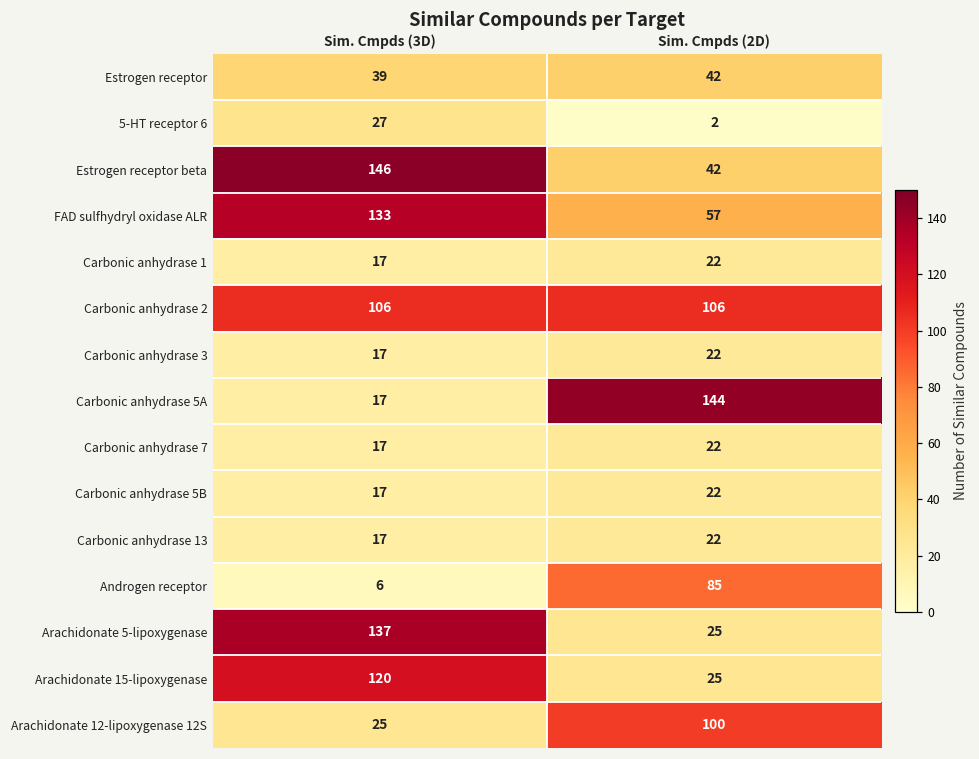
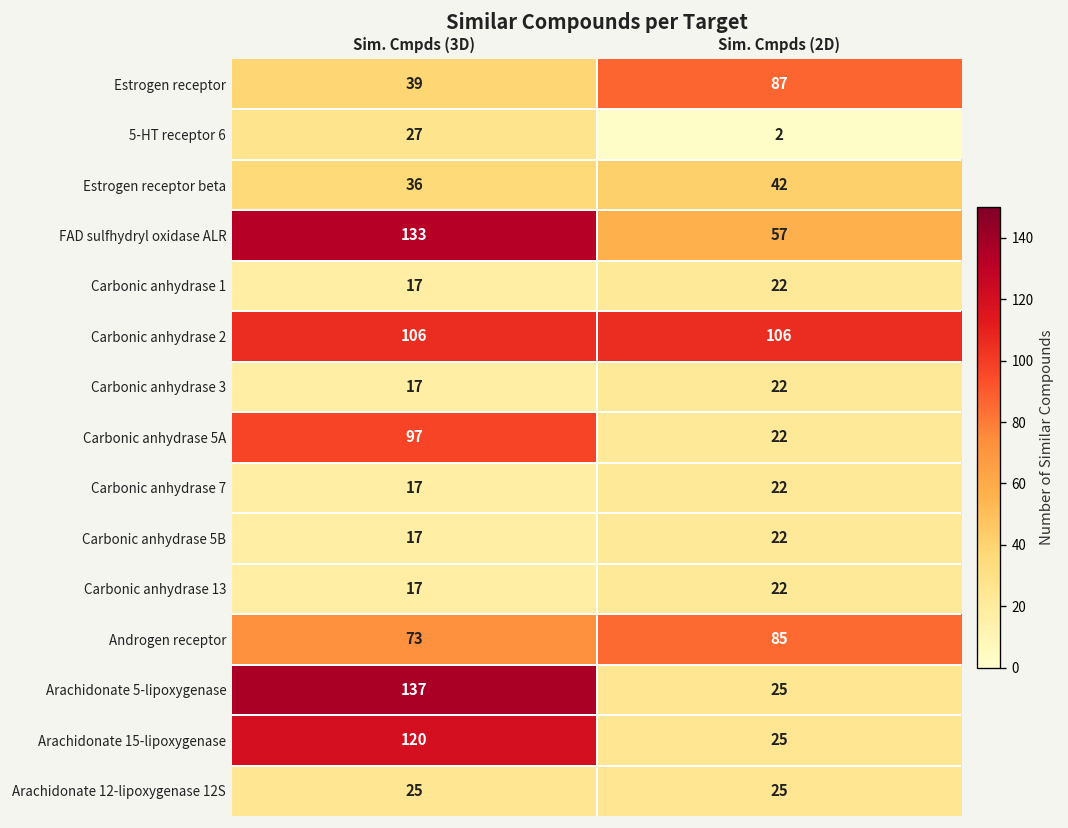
  {
    "Estrogen receptor": {
      "Sim. Cmpds (3D)": 39,
-     "Sim. Cmpds (2D)": 42
+     "Sim. Cmpds (2D)": 87
    },
    "5-HT receptor 6": {
      "Sim. Cmpds (3D)": 27,
      "Sim. Cmpds (2D)": 2
    },
    "Estrogen receptor beta": {
-     "Sim. Cmpds (3D)": 146,
+     "Sim. Cmpds (3D)": 36,
      "Sim. Cmpds (2D)": 42
    },
    "FAD sulfhydryl oxidase ALR": {
      "Sim. Cmpds (3D)": 133,
      "Sim. Cmpds (2D)": 57
    },
    "Carbonic anhydrase 1": {
      "Sim. Cmpds (3D)": 17,
      "Sim. Cmpds (2D)": 22
    },
    "Carbonic anhydrase 2": {
      "Sim. Cmpds (3D)": 106,
      "Sim. Cmpds (2D)": 106
    },
    "Carbonic anhydrase 3": {
      "Sim. Cmpds (3D)": 17,
      "Sim. Cmpds (2D)": 22
    },
    "Carbonic anhydrase 5A": {
-     "Sim. Cmpds (3D)": 17,
-     "Sim. Cmpds (2D)": 144
+     "Sim. Cmpds (3D)": 97,
+     "Sim. Cmpds (2D)": 22
    },
    "Carbonic anhydrase 7": {
      "Sim. Cmpds (3D)": 17,
      "Sim. Cmpds (2D)": 22
    },
    "Carbonic anhydrase 5B": {
      "Sim. Cmpds (3D)": 17,
      "Sim. Cmpds (2D)": 22
    },
    "Carbonic anhydrase 13": {
      "Sim. Cmpds (3D)": 17,
      "Sim. Cmpds (2D)": 22
    },
    "Androgen receptor": {
-     "Sim. Cmpds (3D)": 6,
+     "Sim. Cmpds (3D)": 73,
      "Sim. Cmpds (2D)": 85
    },
    "Arachidonate 5-lipoxygenase": {
      "Sim. Cmpds (3D)": 137,
      "Sim. Cmpds (2D)": 25
    },
    "Arachidonate 15-lipoxygenase": {
      "Sim. Cmpds (3D)": 120,
      "Sim. Cmpds (2D)": 25
    },
    "Arachidonate 12-lipoxygenase 12S": {
      "Sim. Cmpds (3D)": 25,
-     "Sim. Cmpds (2D)": 100
+     "Sim. Cmpds (2D)": 25
    }
  }
